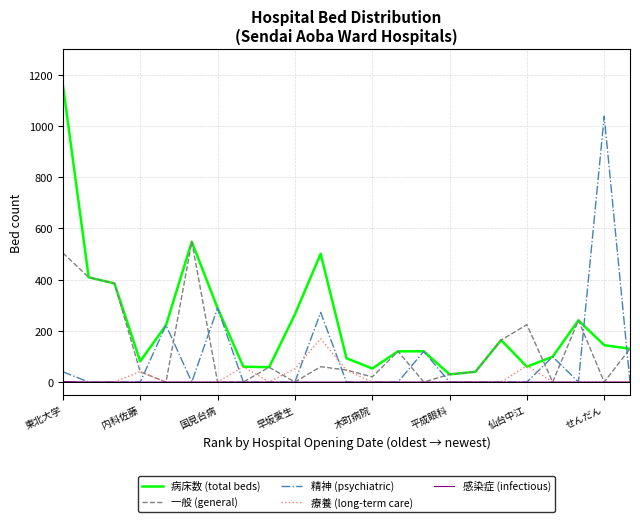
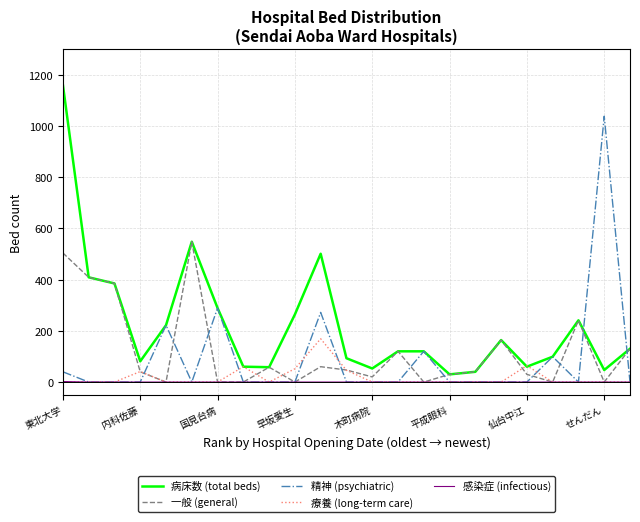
  {
    "病床数 (total beds)": {
      "東北大学": 1160,
      "内科佐藤": 80,
      "早坂愛生": 260,
      "木町病院": 50,
-     "せんだん": 140
+     "せんだん": 50
    },
    "一般 (general)": {
      "東北大学": 500,
      "木町病院": 20,
-     "仙台中江": 220
+     "仙台中江": 30
    },
    "精神 (psychiatric)": {
      "東北大学": 40,
      "せんだん": 1040
    },
    "療養 (long-term care)": {
      "早坂愛生": 50
    }
  }
